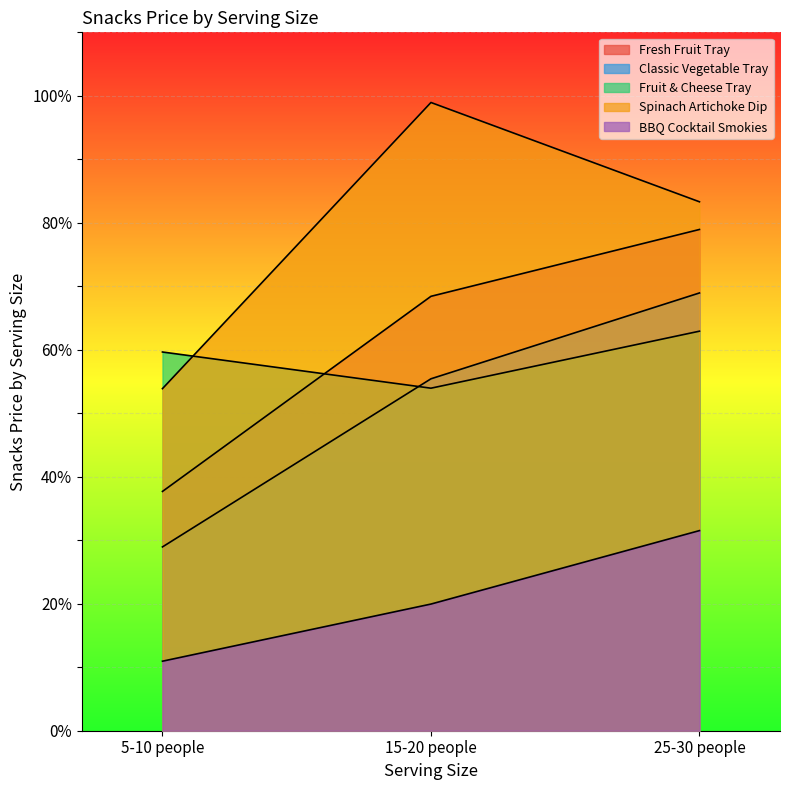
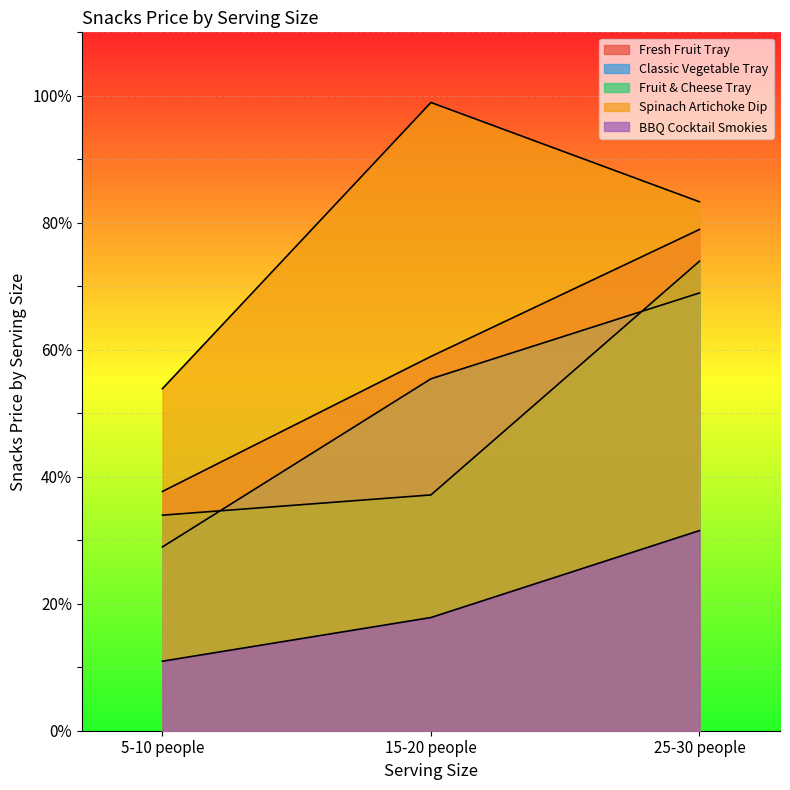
  {
    "Fresh Fruit Tray": {
      "5-10 people": "38%",
-     "15-20 people": "68%",
+     "15-20 people": "59%",
      "25-30 people": "79%"
    },
    "Classic Vegetable Tray": {
      "5-10 people": "29%",
      "15-20 people": "55%",
      "25-30 people": "69%"
    },
    "Fruit & Cheese Tray": {
-     "5-10 people": "60%",
-     "15-20 people": "54%",
-     "25-30 people": "63%"
+     "5-10 people": "34%",
+     "15-20 people": "37%",
+     "25-30 people": "74%"
    },
    "Spinach Artichoke Dip": {
      "5-10 people": "54%",
      "15-20 people": "99%",
      "25-30 people": "83%"
    },
    "BBQ Cocktail Smokies": {
      "5-10 people": "11%",
-     "15-20 people": "20%",
+     "15-20 people": "18%",
      "25-30 people": "32%"
    }
  }
